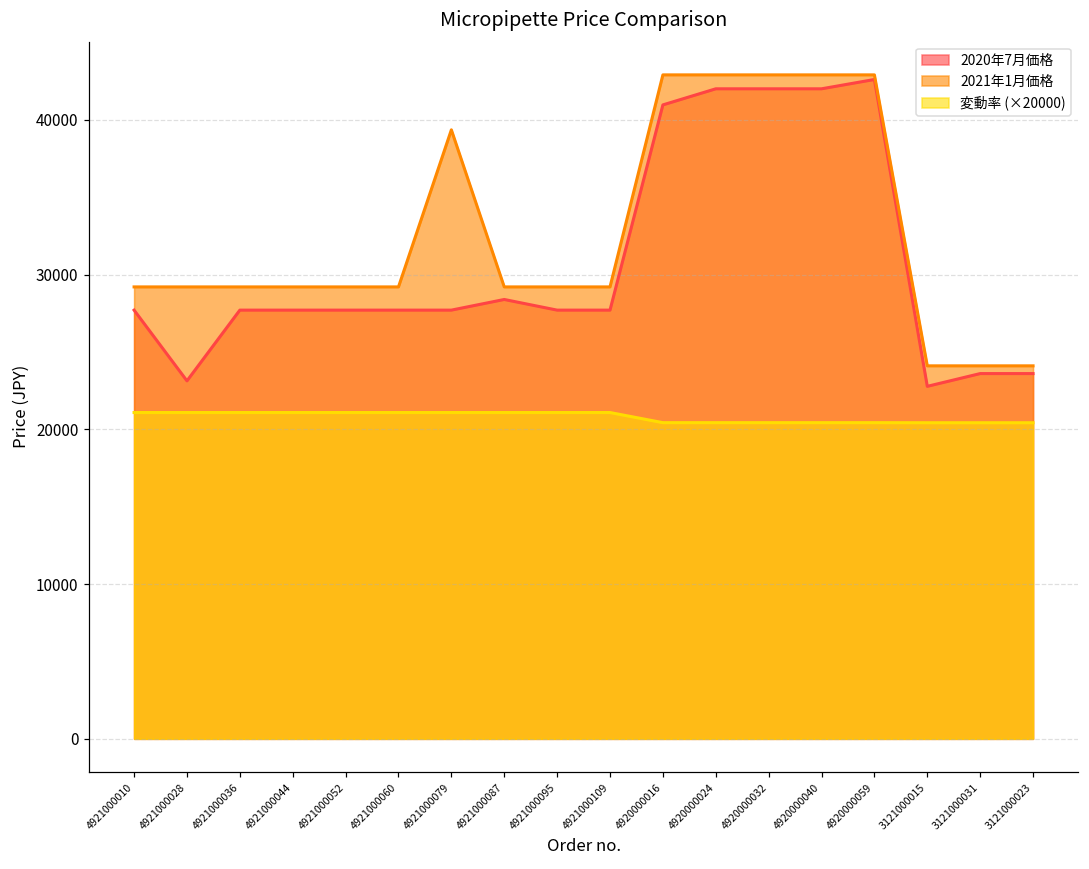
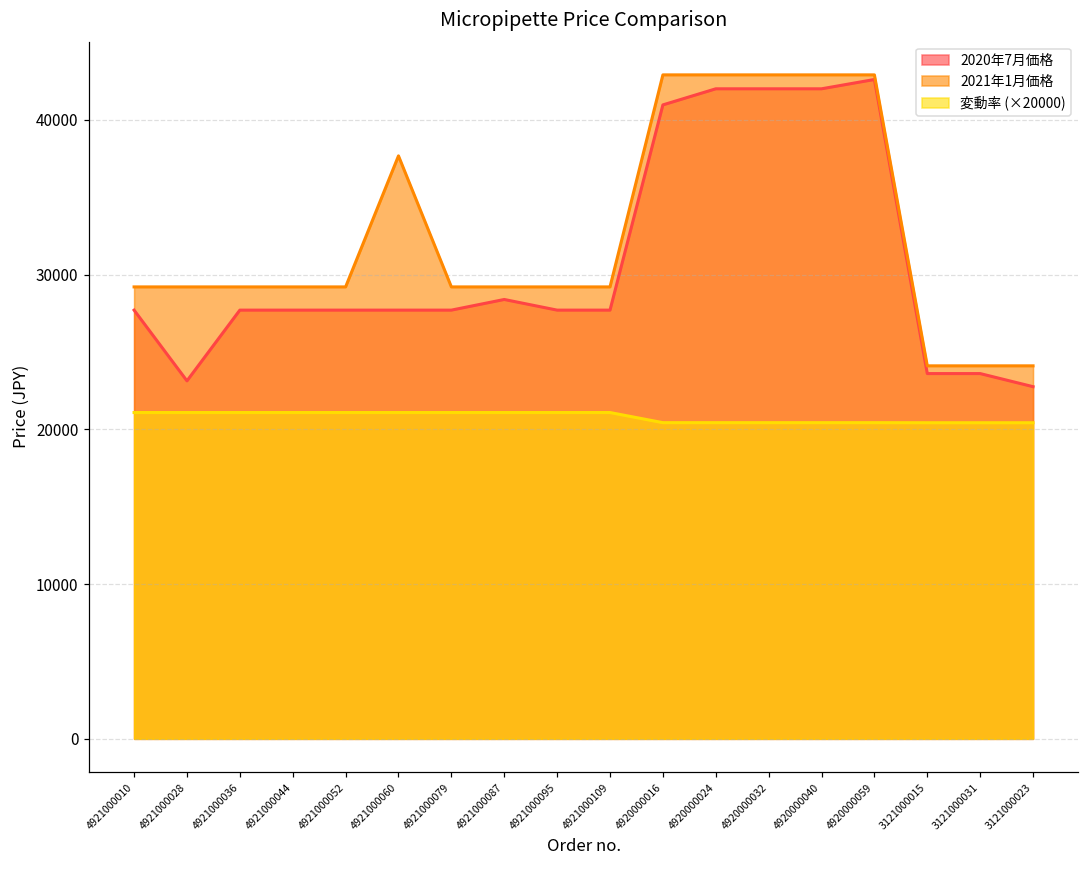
  {
    "2020年7月価格": {
      "4921000010": 27700,
      "4921000028": 23100,
      "4921000036": 27700,
      "4921000044": 27700,
      "4921000052": 27700,
      "4921000060": 27700,
      "4921000079": 27700,
      "4921000087": 28400,
      "4921000095": 27700,
      "4921000109": 27700,
      "4920000016": 41000,
      "4920000024": 42000,
      "4920000032": 42000,
      "4920000040": 42000,
      "4920000059": 42600,
-     "3121000015": 22800,
+     "3121000015": 23600,
      "3121000031": 23600,
-     "3121000023": 23600
+     "3121000023": 22800
    },
    "2021年1月価格": {
      "4921000010": 29200,
      "4921000028": 29200,
      "4921000036": 29200,
      "4921000044": 29200,
      "4921000052": 29200,
-     "4921000060": 29200,
-     "4921000079": 39300,
+     "4921000060": 37700,
+     "4921000079": 29200,
      "4921000087": 29200,
      "4921000095": 29200,
      "4921000109": 29200,
      "4920000016": 42900,
      "4920000024": 42900,
      "4920000032": 42900,
      "4920000040": 42900,
      "4920000059": 42900,
      "3121000015": 24100,
      "3121000031": 24100,
      "3121000023": 24100
    },
    "変動率 (×20000)": {
      "4921000010": 21100,
      "4921000028": 21100,
      "4921000036": 21100,
      "4921000044": 21100,
      "4921000052": 21100,
      "4921000060": 21100,
      "4921000079": 21100,
      "4921000087": 21100,
      "4921000095": 21100,
      "4921000109": 21100,
      "4920000016": 20400,
      "4920000024": 20400,
      "4920000032": 20400,
      "4920000040": 20400,
      "4920000059": 20400,
      "3121000015": 20400,
      "3121000031": 20400,
      "3121000023": 20400
    }
  }
